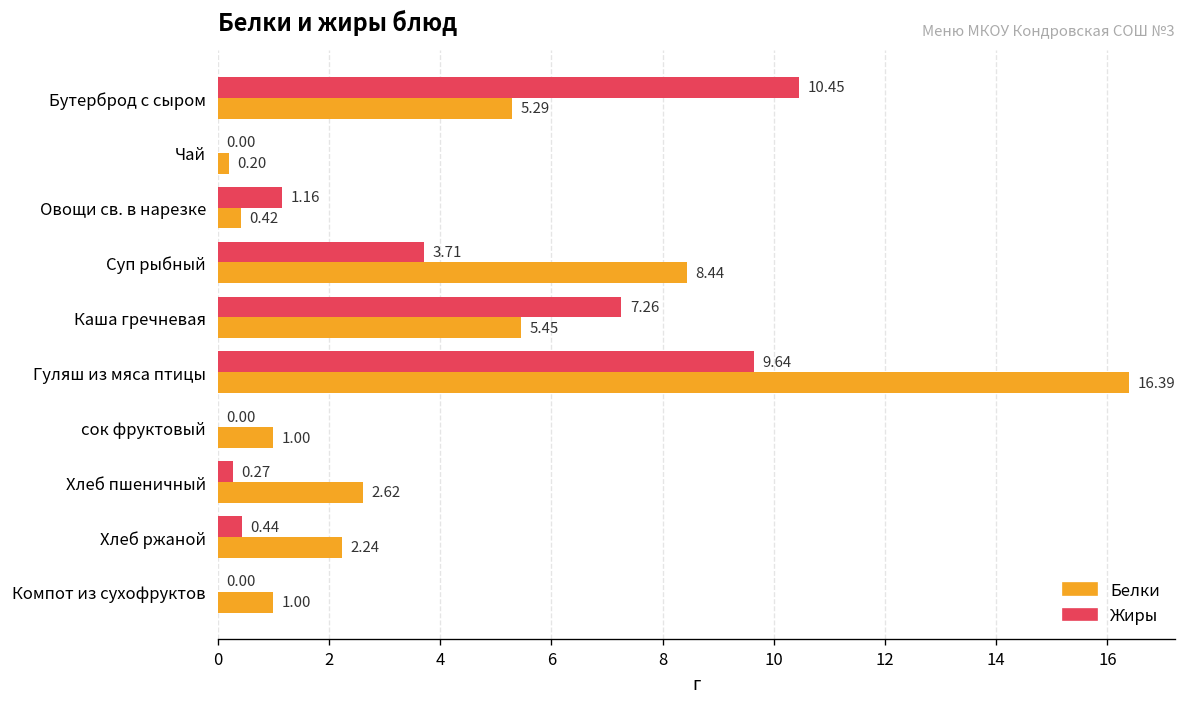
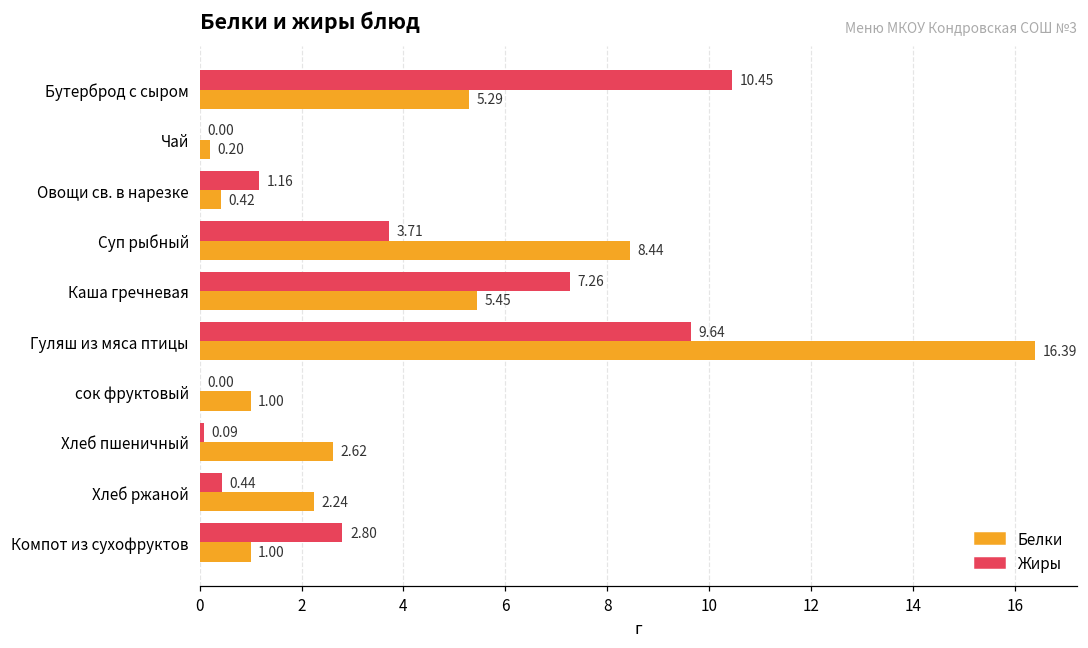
  {
    "Белки": {
      "Бутерброд с сыром": 5.29,
      "Чай": 0.20,
      "Овощи св. в нарезке": 0.42,
      "Суп рыбный": 8.44,
      "Каша гречневая": 5.45,
      "Гуляш из мяса птицы": 16.39,
      "сок фруктовый": 1.00,
      "Хлеб пшеничный": 2.62,
      "Хлеб ржаной": 2.24,
      "Компот из сухофруктов": 1.00
    },
    "Жиры": {
      "Бутерброд с сыром": 10.45,
      "Чай": 0.00,
      "Овощи св. в нарезке": 1.16,
      "Суп рыбный": 3.71,
      "Каша гречневая": 7.26,
      "Гуляш из мяса птицы": 9.64,
      "сок фруктовый": 0.00,
-     "Хлеб пшеничный": 0.27,
+     "Хлеб пшеничный": 0.09,
      "Хлеб ржаной": 0.44,
-     "Компот из сухофруктов": 0.00
+     "Компот из сухофруктов": 2.80
    }
  }
